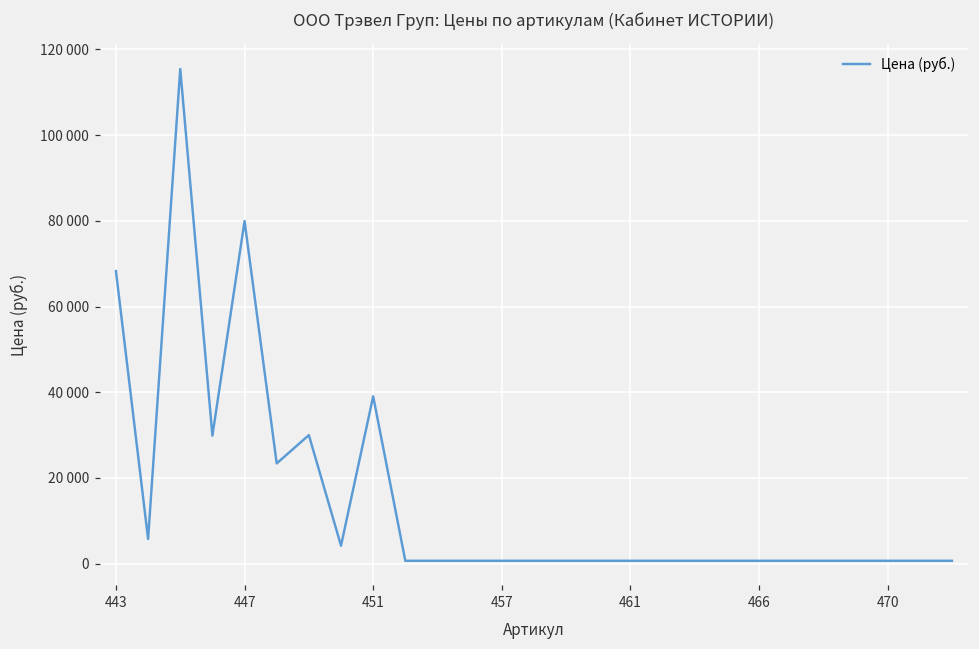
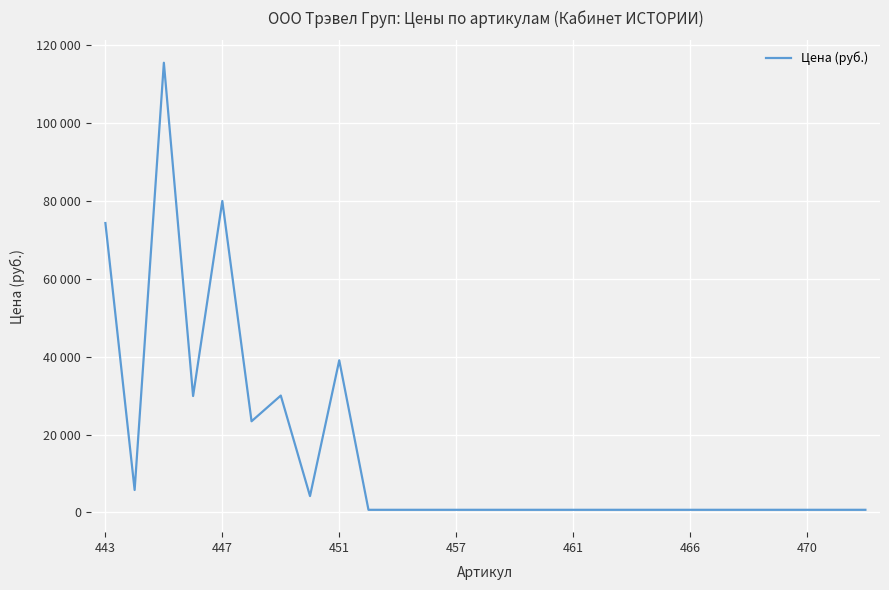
  {
-   "443": 68000,
+   "443": 74000,
    "447": 80000,
    "451": 39000,
    "457": 1000,
    "461": 1000,
    "466": 1000,
    "470": 1000
  }
